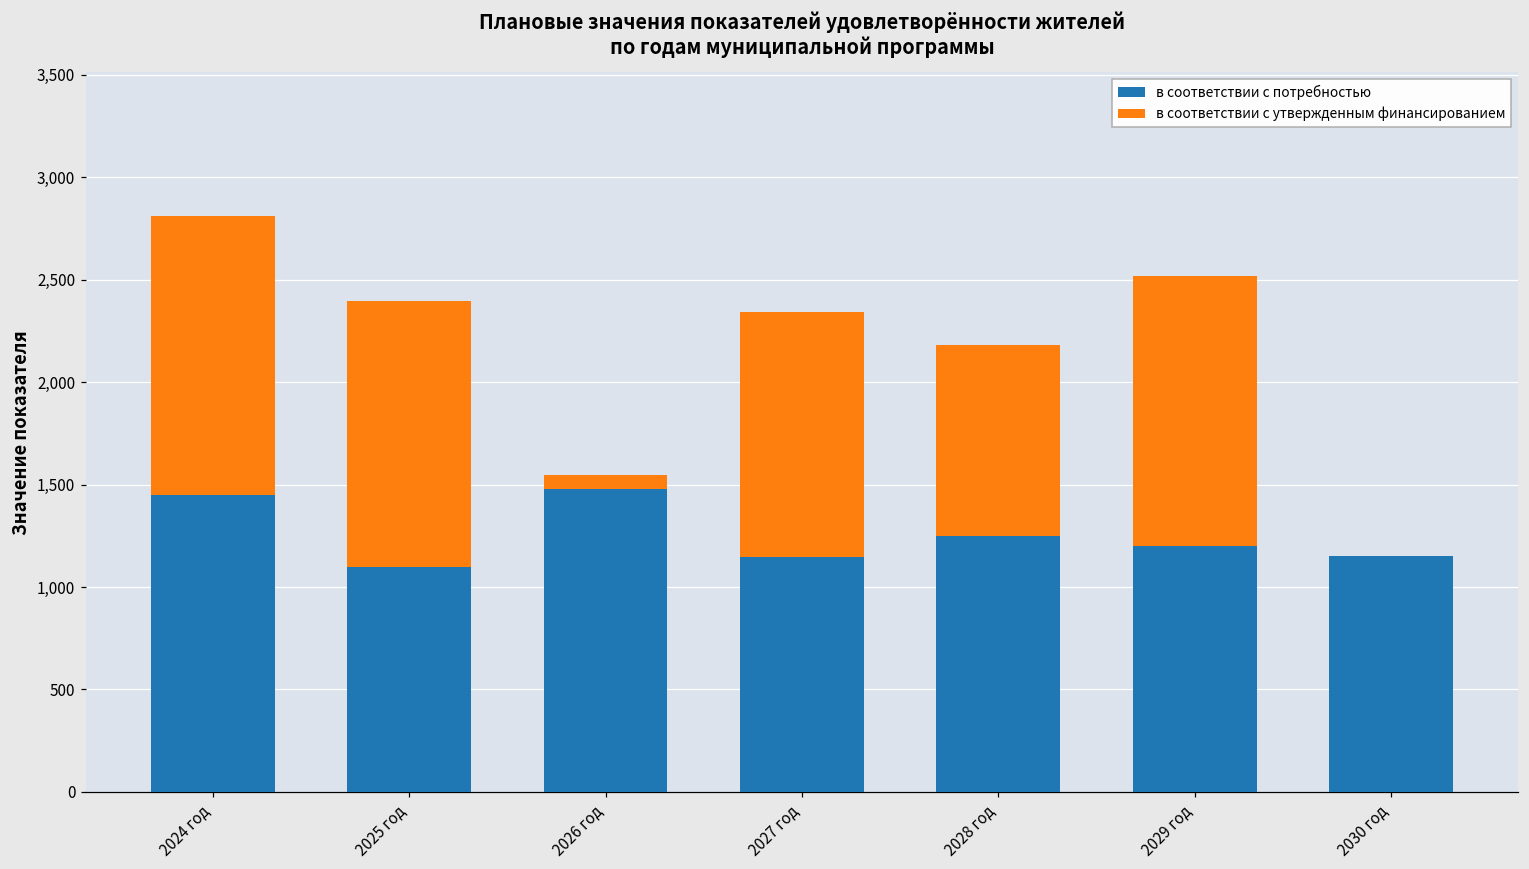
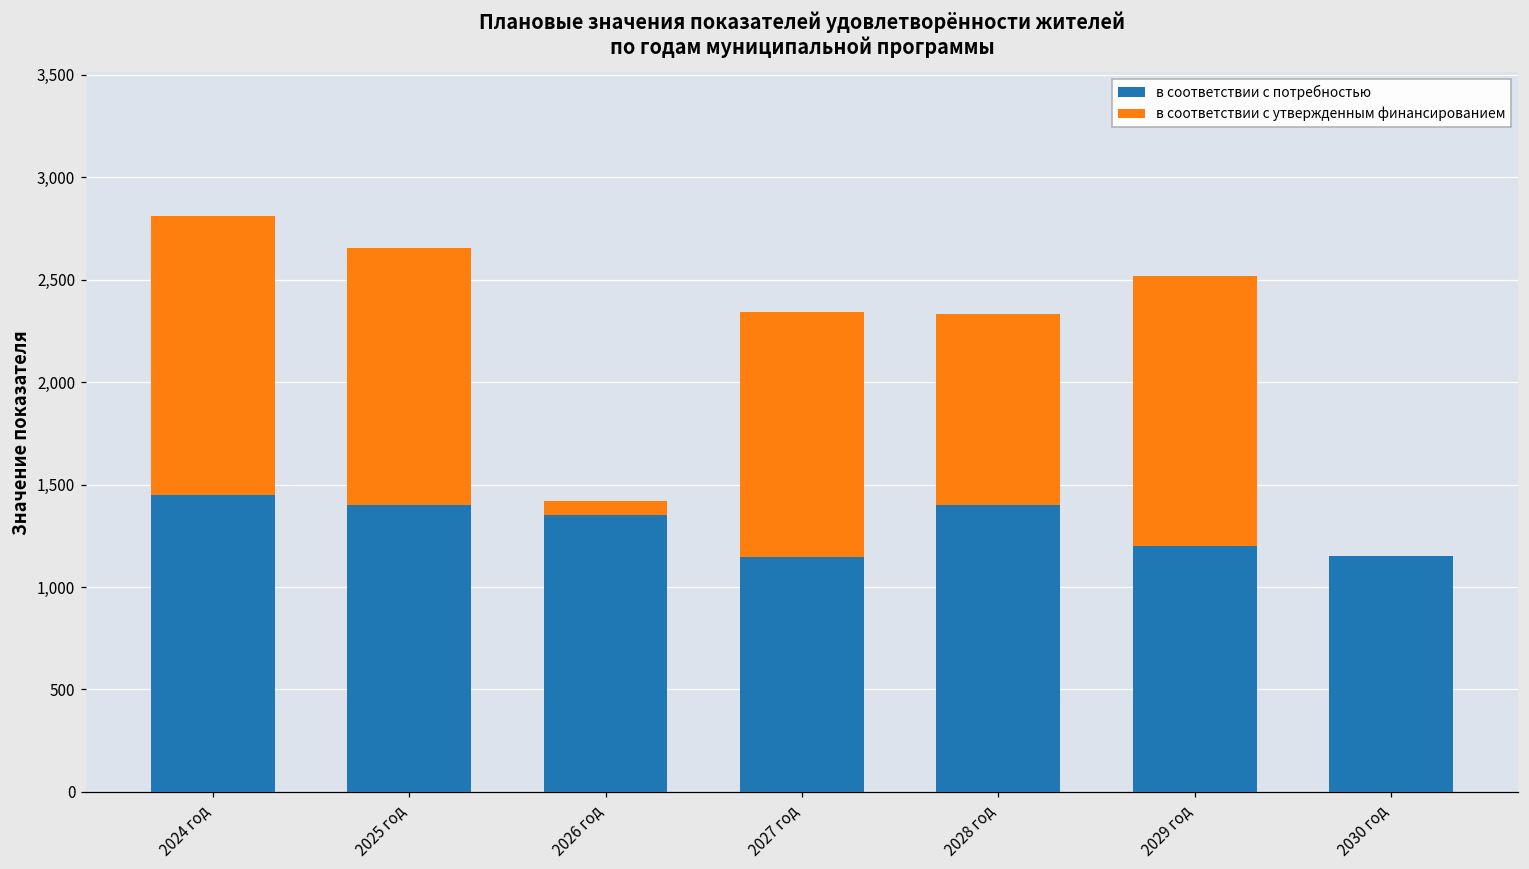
  {
    "в соответствии с потребностью": {
      "2024 год": "1,450",
-     "2025 год": "1,100",
-     "2026 год": "1,480",
+     "2025 год": "1,400",
+     "2026 год": "1,350",
      "2027 год": "1,140",
-     "2028 год": "1,250",
+     "2028 год": "1,400",
      "2029 год": "1,200",
      "2030 год": "1,150"
    },
    "в соответствии с утвержденным финансированием": {
      "2024 год": "1,360",
-     "2025 год": "1,300",
+     "2025 год": "1,260",
      "2026 год": "70",
      "2027 год": "1,200",
      "2028 год": "930",
      "2029 год": "1,320",
      "2030 год": "0"
    }
  }
